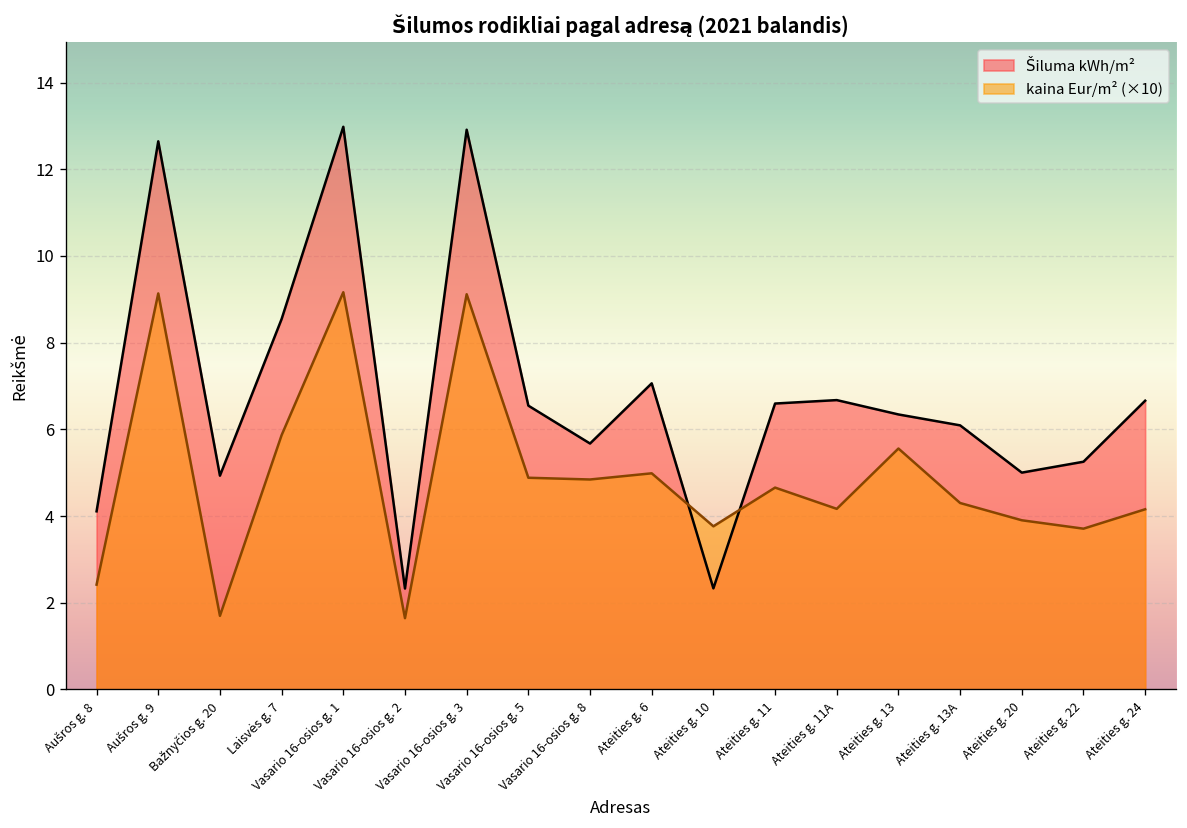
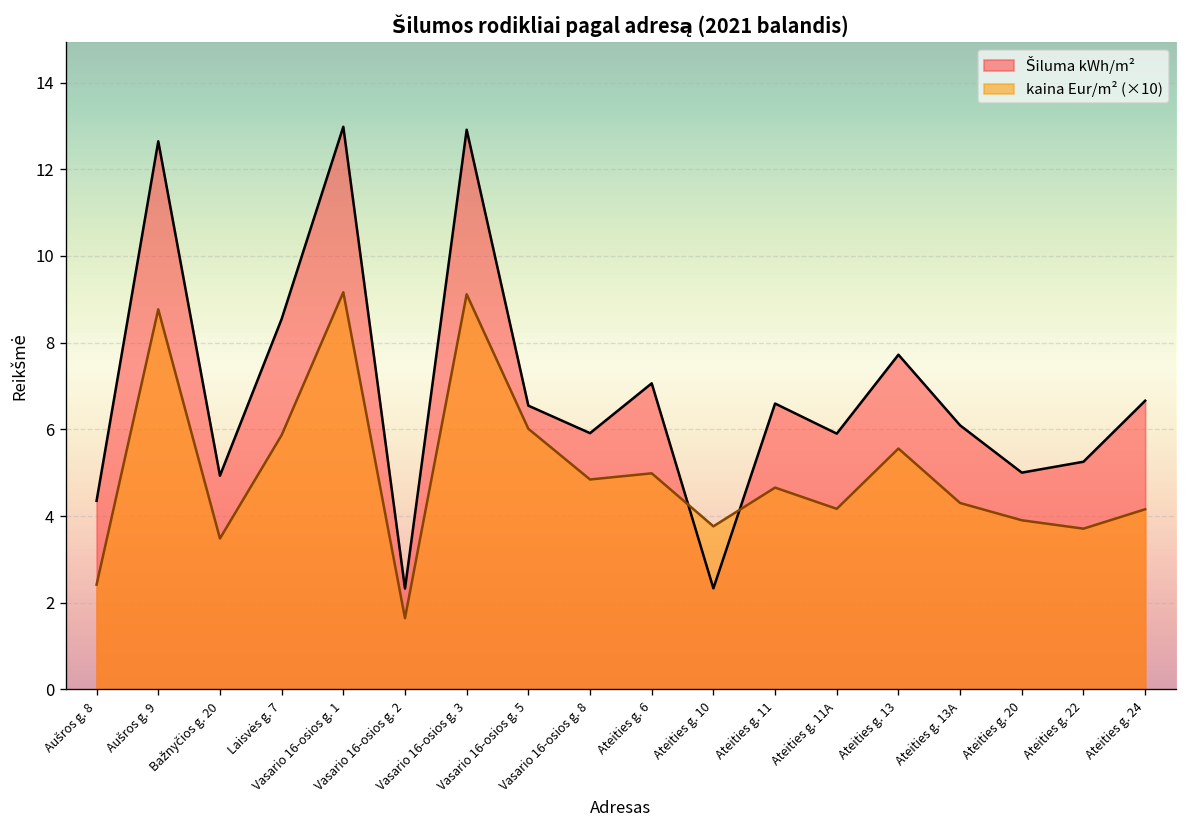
  {
    "Šiluma kWh/m²": {
-     "Aušros g. 8": 4.1,
+     "Aušros g. 8": 4.4,
      "Aušros g. 9": 12.6,
      "Bažnyčios g. 20": 4.9,
      "Laisvės g. 7": 8.5,
      "Vasario 16-osios g. 1": 13.0,
      "Vasario 16-osios g. 2": 2.3,
      "Vasario 16-osios g. 3": 12.9,
      "Vasario 16-osios g. 5": 6.5,
-     "Vasario 16-osios g. 8": 5.7,
+     "Vasario 16-osios g. 8": 5.9,
      "Ateities g. 6": 7.1,
      "Ateities g. 10": 2.3,
      "Ateities g. 11": 6.6,
-     "Ateities g. 11A": 6.7,
-     "Ateities g. 13": 6.3,
+     "Ateities g. 11A": 5.9,
+     "Ateities g. 13": 7.7,
      "Ateities g. 13A": 6.1,
      "Ateities g. 20": 5.0,
      "Ateities g. 22": 5.3,
      "Ateities g. 24": 6.7
    },
    "kaina Eur/m² (×10)": {
      "Aušros g. 8": 2.4,
-     "Aušros g. 9": 9.1,
-     "Bažnyčios g. 20": 1.7,
+     "Aušros g. 9": 8.8,
+     "Bažnyčios g. 20": 3.5,
      "Laisvės g. 7": 5.9,
      "Vasario 16-osios g. 1": 9.2,
      "Vasario 16-osios g. 2": 1.6,
      "Vasario 16-osios g. 3": 9.1,
-     "Vasario 16-osios g. 5": 4.9,
+     "Vasario 16-osios g. 5": 6.0,
      "Vasario 16-osios g. 8": 4.8,
      "Ateities g. 6": 5.0,
      "Ateities g. 10": 3.8,
      "Ateities g. 11": 4.7,
      "Ateities g. 11A": 4.2,
      "Ateities g. 13": 5.6,
      "Ateities g. 13A": 4.3,
      "Ateities g. 20": 3.9,
      "Ateities g. 22": 3.7,
      "Ateities g. 24": 4.2
    }
  }
